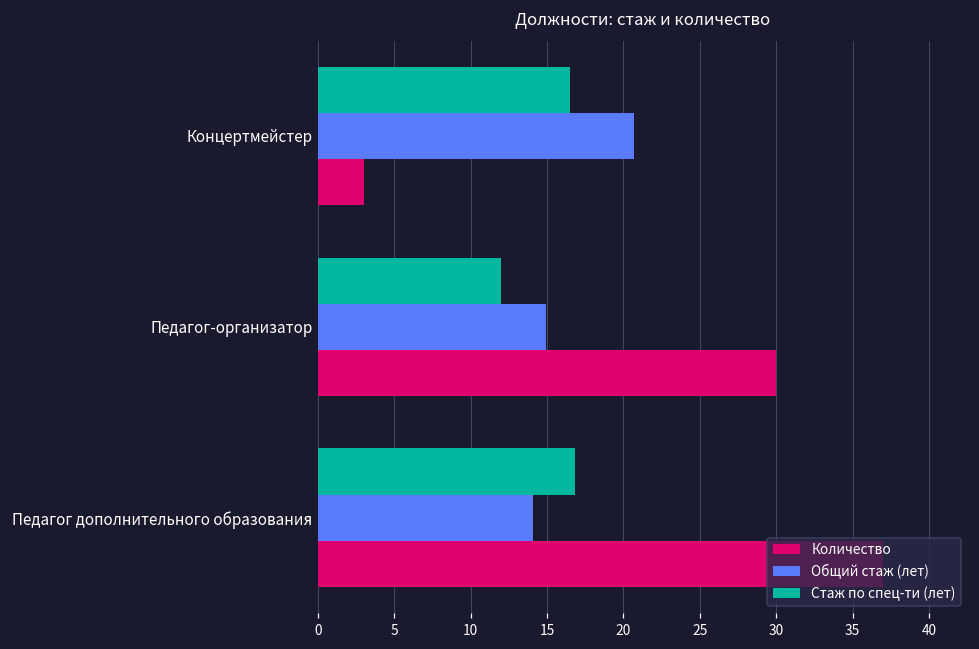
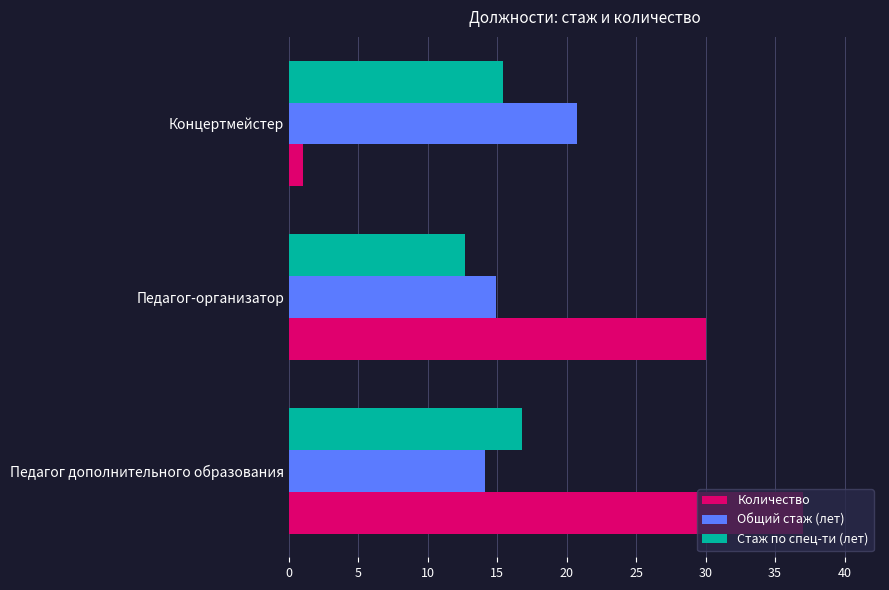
  {
    "Количество": {
-     "Концертмейстер": 3,
+     "Концертмейстер": 1,
      "Педагог-организатор": 30
    },
    "Общий стаж (лет)": {
      "Концертмейстер": 20.7,
      "Педагог-организатор": 14.9,
      "Педагог дополнительного образования": 14.1
    },
    "Стаж по спец-ти (лет)": {
-     "Концертмейстер": 16.5,
-     "Педагог-организатор": 12.0,
+     "Концертмейстер": 15.4,
+     "Педагог-организатор": 12.7,
      "Педагог дополнительного образования": 16.8
    }
  }
